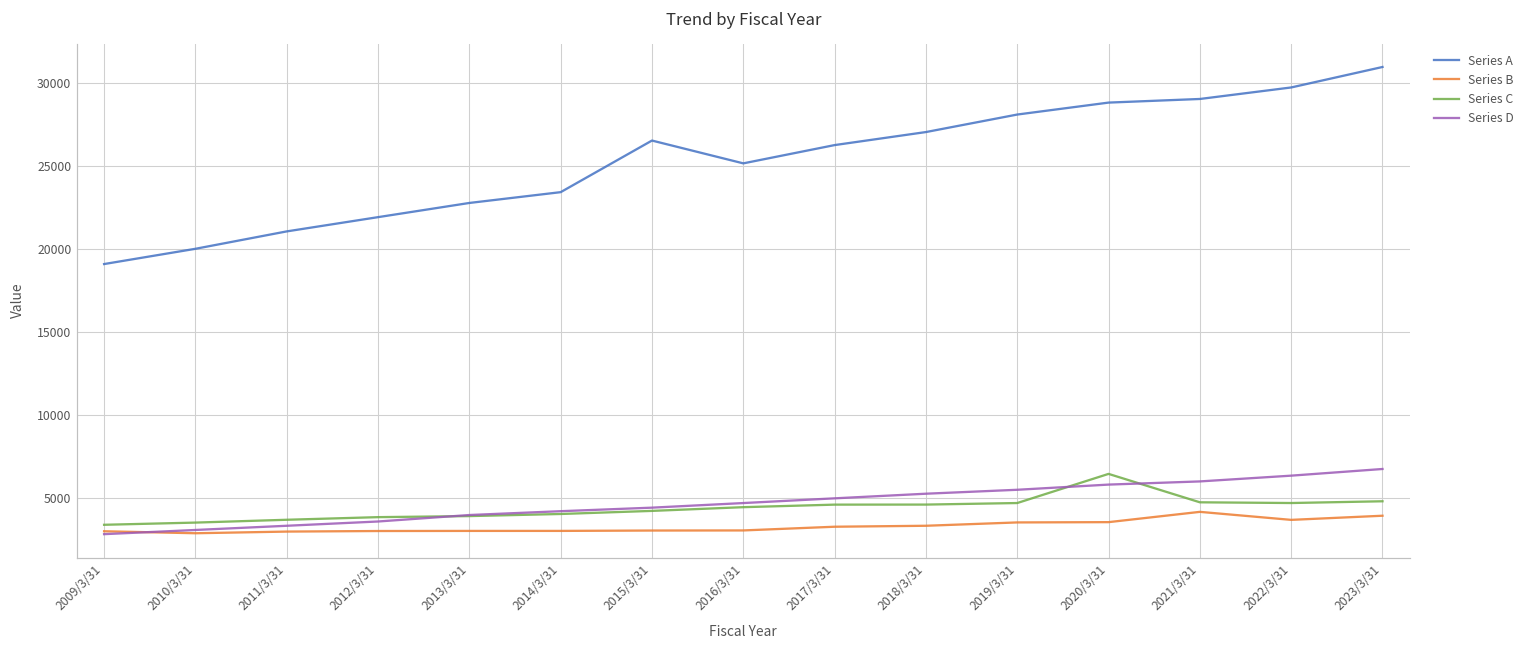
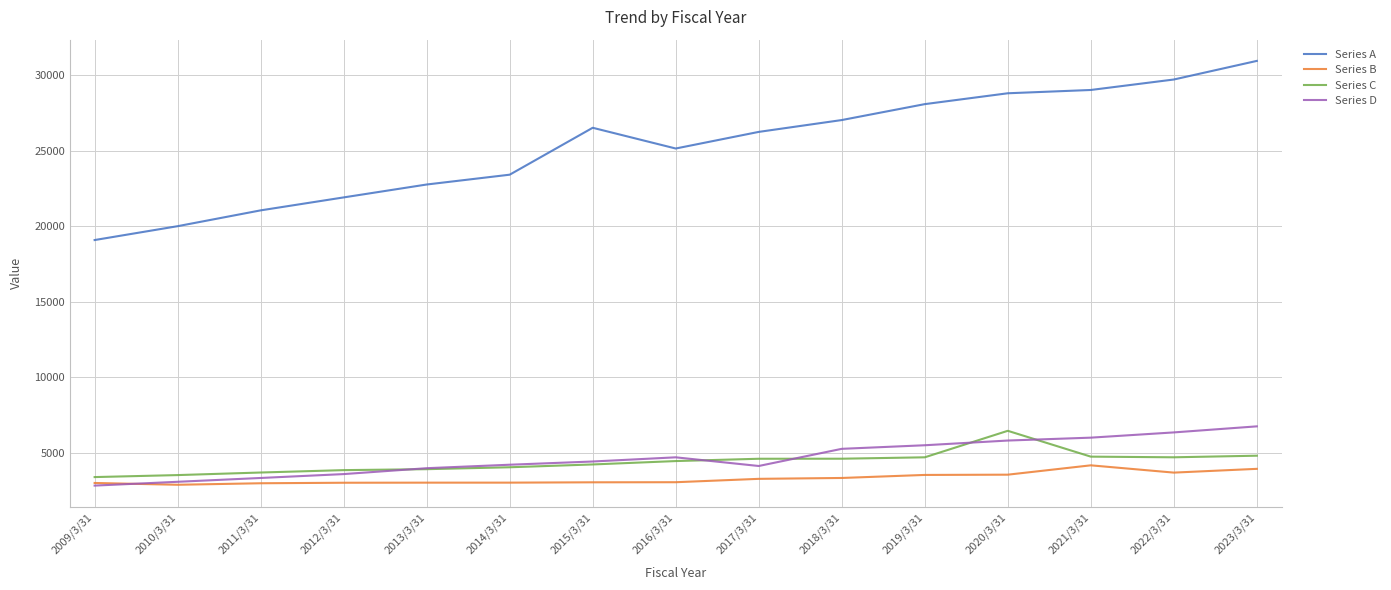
  {
    "Series A": {
      "2009/3/31": 19100,
      "2010/3/31": 20000,
      "2011/3/31": 21000,
      "2012/3/31": 21900,
      "2013/3/31": 22800,
      "2014/3/31": 23400,
      "2015/3/31": 26500,
      "2016/3/31": 25100,
      "2017/3/31": 26200,
      "2018/3/31": 27000,
      "2019/3/31": 28100,
      "2020/3/31": 28800,
      "2021/3/31": 29000,
      "2022/3/31": 29700,
      "2023/3/31": 30900
    },
    "Series B": {
      "2009/3/31": 3000,
      "2010/3/31": 2900,
      "2011/3/31": 3000,
      "2012/3/31": 3000,
      "2013/3/31": 3000,
      "2014/3/31": 3000,
      "2015/3/31": 3000,
      "2016/3/31": 3000,
      "2017/3/31": 3300,
      "2018/3/31": 3300,
      "2019/3/31": 3500,
      "2020/3/31": 3500,
      "2021/3/31": 4200,
      "2022/3/31": 3700,
      "2023/3/31": 3900
    },
    "Series C": {
      "2009/3/31": 3400,
      "2010/3/31": 3500,
      "2011/3/31": 3700,
      "2012/3/31": 3800,
      "2014/3/31": 4000,
      "2015/3/31": 4200,
      "2016/3/31": 4400,
      "2017/3/31": 4600,
      "2018/3/31": 4600,
      "2019/3/31": 4700,
      "2020/3/31": 6500,
      "2021/3/31": 4700,
      "2022/3/31": 4700,
      "2023/3/31": 4800
    },
    "Series D": {
      "2009/3/31": 2800,
      "2010/3/31": 3100,
      "2011/3/31": 3300,
      "2012/3/31": 3600,
      "2014/3/31": 4200,
      "2015/3/31": 4400,
      "2016/3/31": 4700,
-     "2017/3/31": 5000,
+     "2017/3/31": 4100,
      "2018/3/31": 5300,
      "2019/3/31": 5500,
      "2020/3/31": 5800,
      "2021/3/31": 6000,
      "2022/3/31": 6300,
      "2023/3/31": 6700
    }
  }
